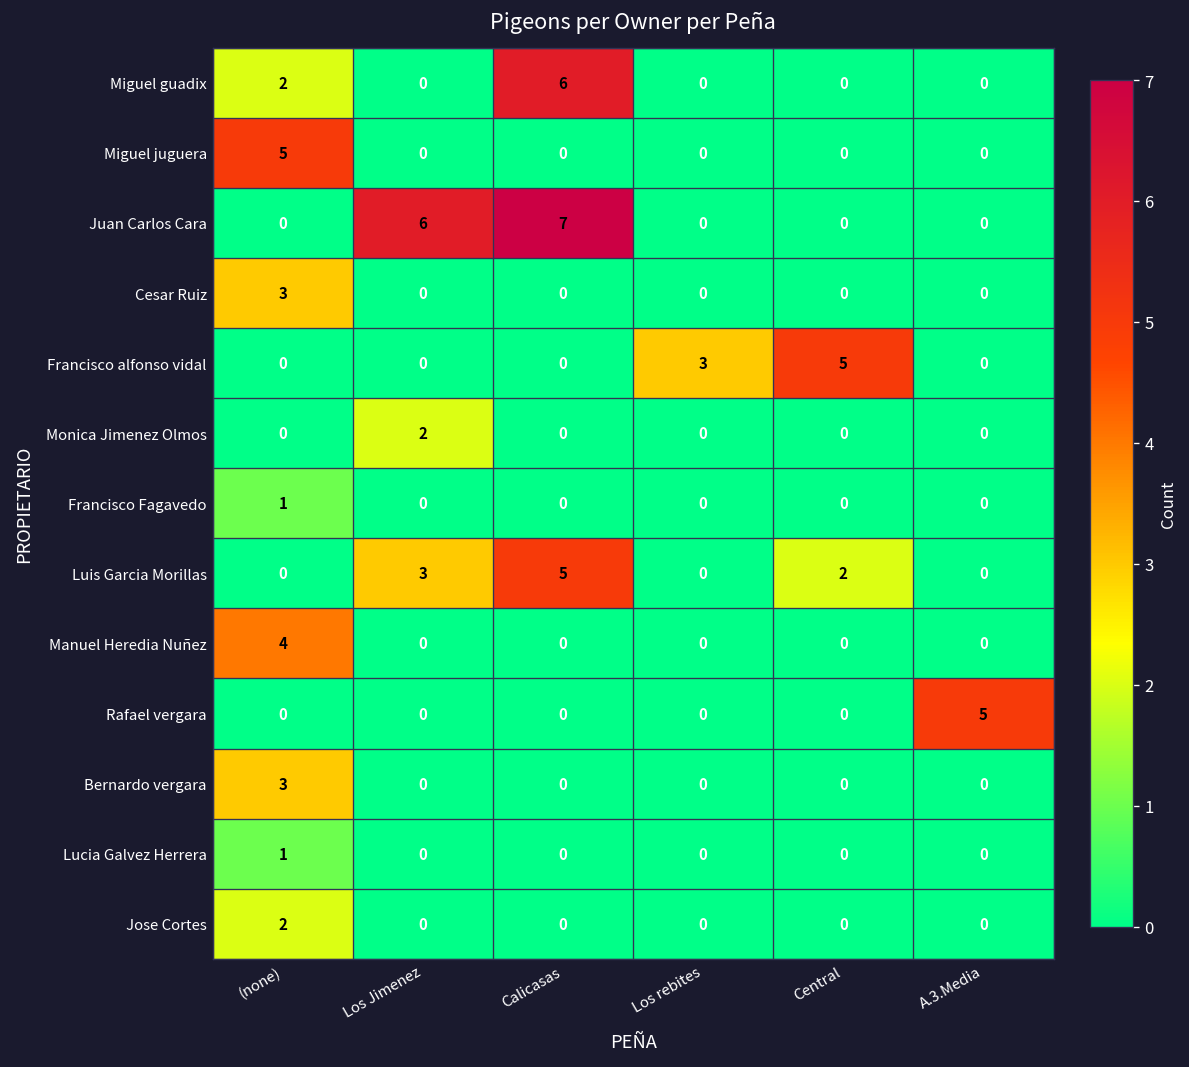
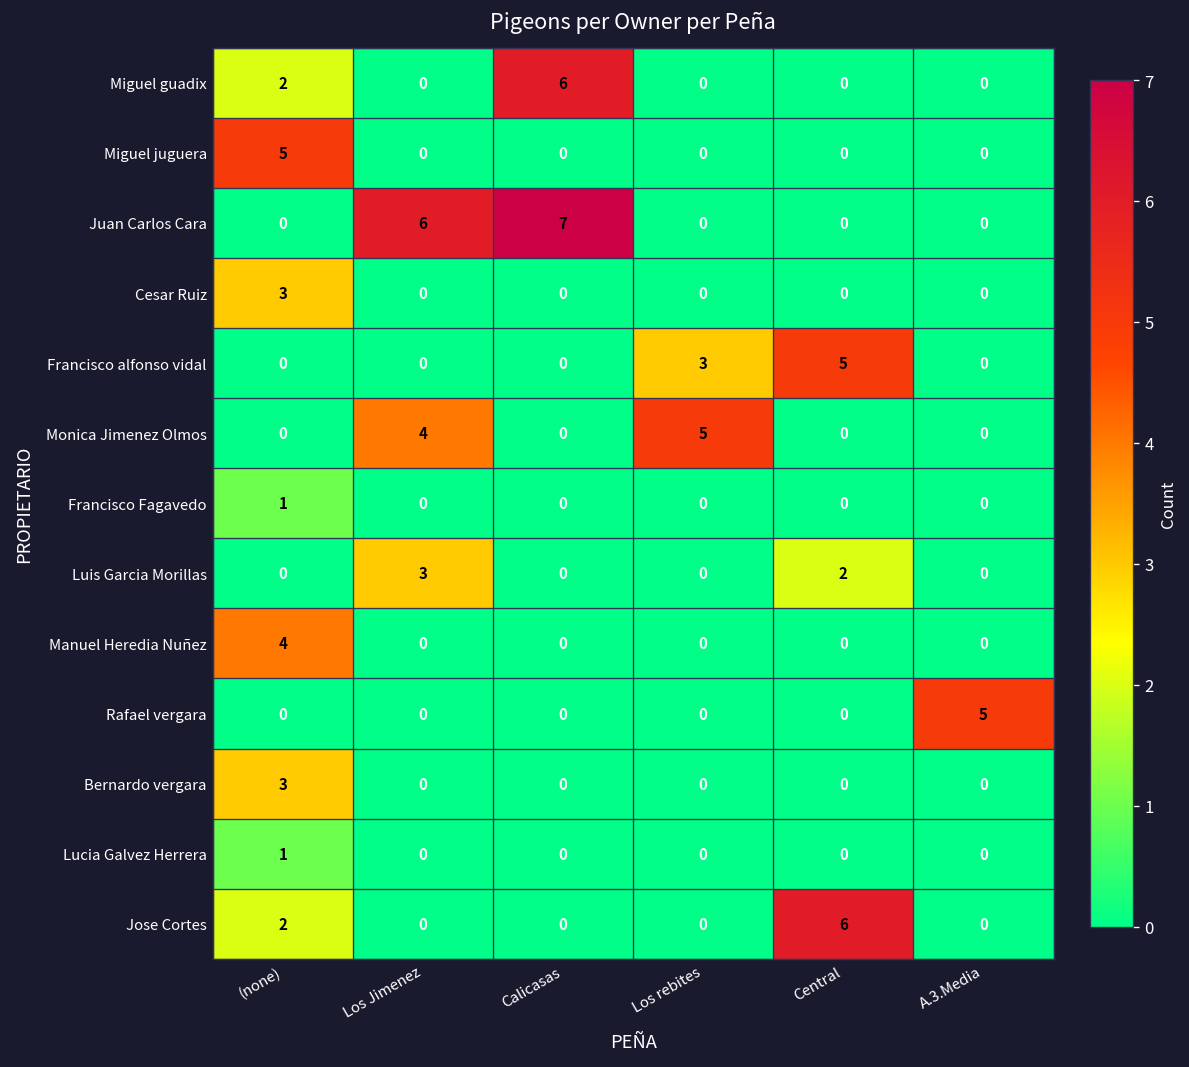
  {
    "Miguel guadix": {
      "(none)": 2,
      "Los Jimenez": 0,
      "Calicasas": 6,
      "Los rebites": 0,
      "Central": 0,
      "A.3.Media": 0
    },
    "Miguel juguera": {
      "(none)": 5,
      "Los Jimenez": 0,
      "Calicasas": 0,
      "Los rebites": 0,
      "Central": 0,
      "A.3.Media": 0
    },
    "Juan Carlos Cara": {
      "(none)": 0,
      "Los Jimenez": 6,
      "Calicasas": 7,
      "Los rebites": 0,
      "Central": 0,
      "A.3.Media": 0
    },
    "Cesar Ruiz": {
      "(none)": 3,
      "Los Jimenez": 0,
      "Calicasas": 0,
      "Los rebites": 0,
      "Central": 0,
      "A.3.Media": 0
    },
    "Francisco alfonso vidal": {
      "(none)": 0,
      "Los Jimenez": 0,
      "Calicasas": 0,
      "Los rebites": 3,
      "Central": 5,
      "A.3.Media": 0
    },
    "Monica Jimenez Olmos": {
      "(none)": 0,
-     "Los Jimenez": 2,
+     "Los Jimenez": 4,
      "Calicasas": 0,
-     "Los rebites": 0,
+     "Los rebites": 5,
      "Central": 0,
      "A.3.Media": 0
    },
    "Francisco Fagavedo": {
      "(none)": 1,
      "Los Jimenez": 0,
      "Calicasas": 0,
      "Los rebites": 0,
      "Central": 0,
      "A.3.Media": 0
    },
    "Luis Garcia Morillas": {
      "(none)": 0,
      "Los Jimenez": 3,
-     "Calicasas": 5,
+     "Calicasas": 0,
      "Los rebites": 0,
      "Central": 2,
      "A.3.Media": 0
    },
    "Manuel Heredia Nuñez": {
      "(none)": 4,
      "Los Jimenez": 0,
      "Calicasas": 0,
      "Los rebites": 0,
      "Central": 0,
      "A.3.Media": 0
    },
    "Rafael vergara": {
      "(none)": 0,
      "Los Jimenez": 0,
      "Calicasas": 0,
      "Los rebites": 0,
      "Central": 0,
      "A.3.Media": 5
    },
    "Bernardo vergara": {
      "(none)": 3,
      "Los Jimenez": 0,
      "Calicasas": 0,
      "Los rebites": 0,
      "Central": 0,
      "A.3.Media": 0
    },
    "Lucia Galvez Herrera": {
      "(none)": 1,
      "Los Jimenez": 0,
      "Calicasas": 0,
      "Los rebites": 0,
      "Central": 0,
      "A.3.Media": 0
    },
    "Jose Cortes": {
      "(none)": 2,
      "Los Jimenez": 0,
      "Calicasas": 0,
      "Los rebites": 0,
-     "Central": 0,
+     "Central": 6,
      "A.3.Media": 0
    }
  }
